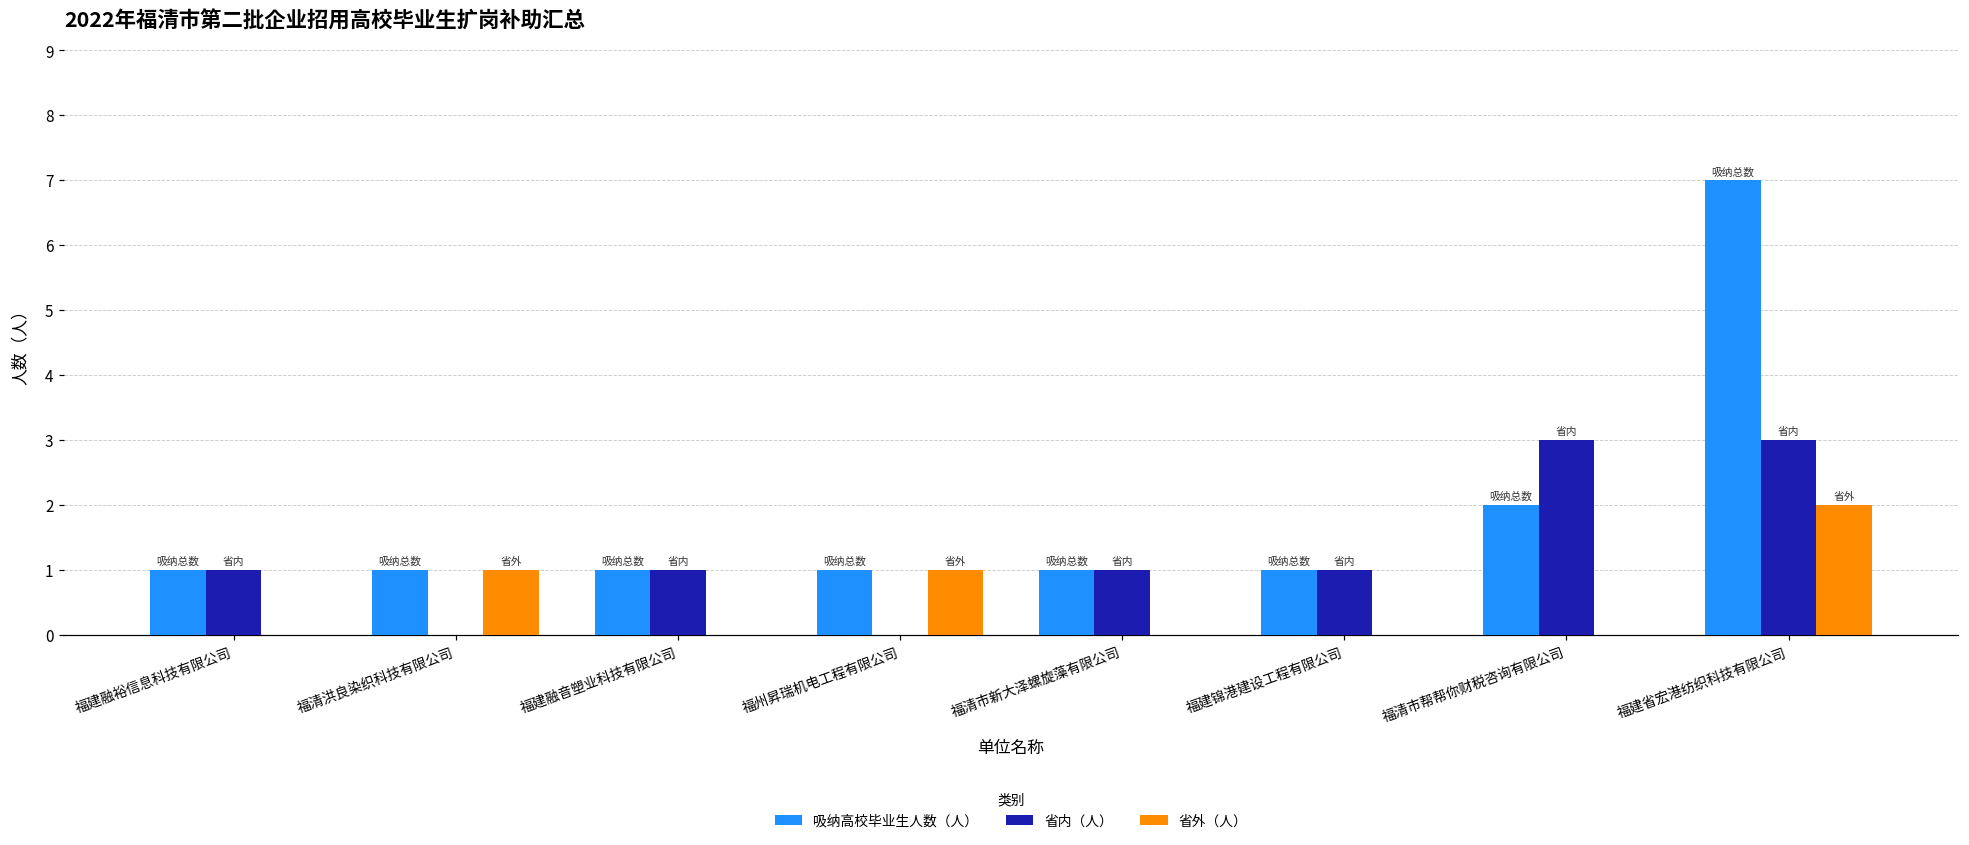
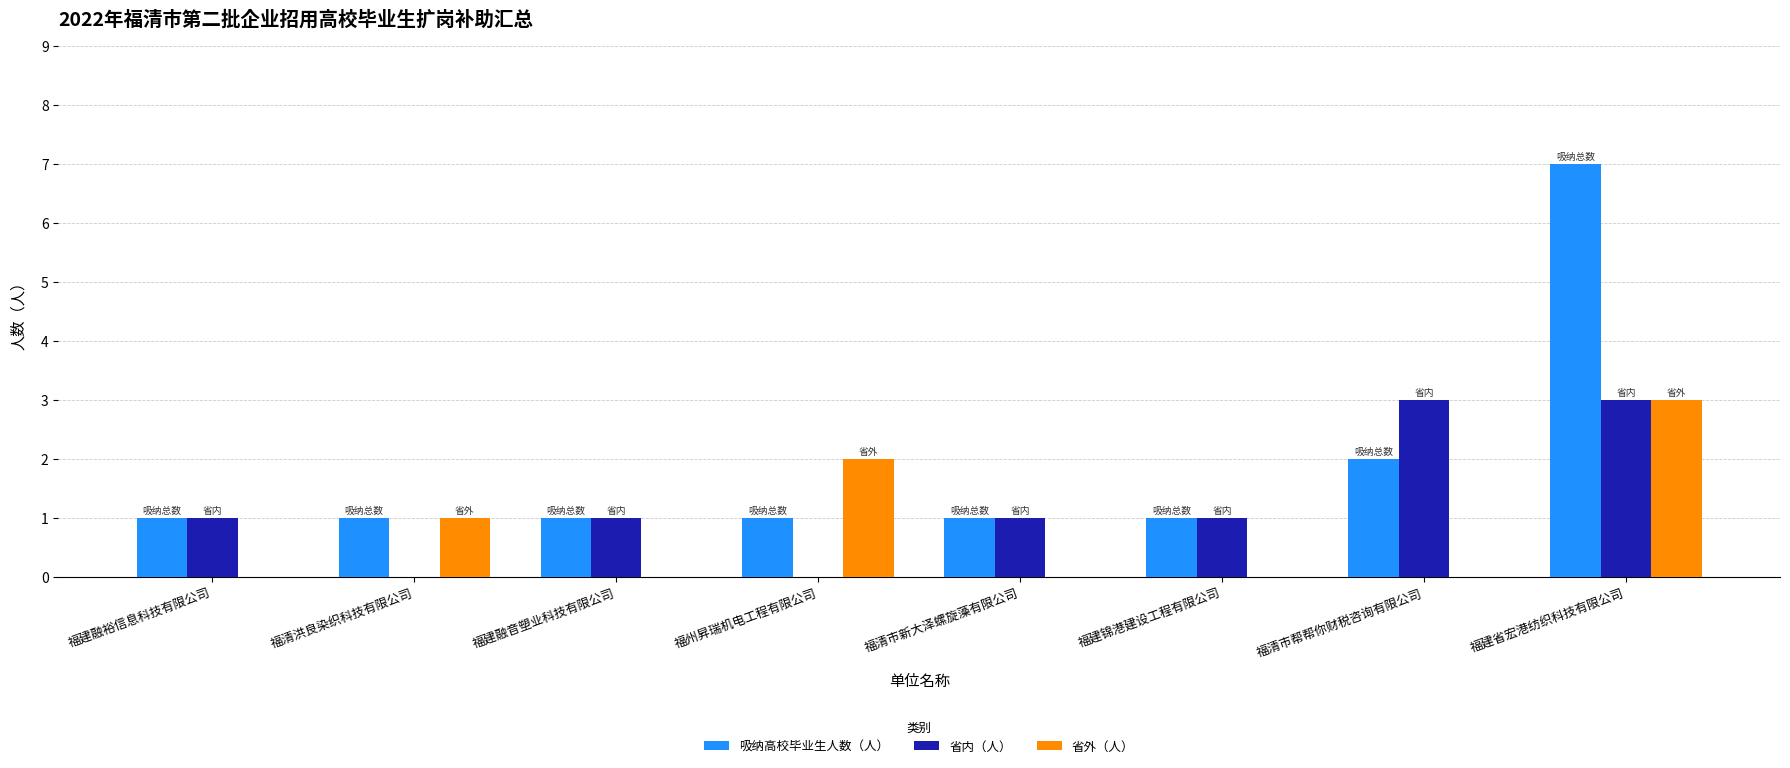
  {
    "吸纳高校毕业生人数（人）": {
      "福建融裕信息科技有限公司": 1,
      "福清洪良染织科技有限公司": 1,
      "福建融音塑业科技有限公司": 1,
      "福州昇瑞机电工程有限公司": 1,
      "福清市新大泽螺旋藻有限公司": 1,
      "福建锦港建设工程有限公司": 1,
      "福清市帮帮你财税咨询有限公司": 2,
      "福建省宏港纺织科技有限公司": 7
    },
    "省内（人）": {
      "福建融裕信息科技有限公司": 1,
      "福清洪良染织科技有限公司": 0,
      "福建融音塑业科技有限公司": 1,
      "福州昇瑞机电工程有限公司": 0,
      "福清市新大泽螺旋藻有限公司": 1,
      "福建锦港建设工程有限公司": 1,
      "福清市帮帮你财税咨询有限公司": 3,
      "福建省宏港纺织科技有限公司": 3
    },
    "省外（人）": {
      "福建融裕信息科技有限公司": 0,
      "福清洪良染织科技有限公司": 1,
      "福建融音塑业科技有限公司": 0,
-     "福州昇瑞机电工程有限公司": 1,
+     "福州昇瑞机电工程有限公司": 2,
      "福清市新大泽螺旋藻有限公司": 0,
      "福建锦港建设工程有限公司": 0,
      "福清市帮帮你财税咨询有限公司": 0,
-     "福建省宏港纺织科技有限公司": 2
+     "福建省宏港纺织科技有限公司": 3
    }
  }
